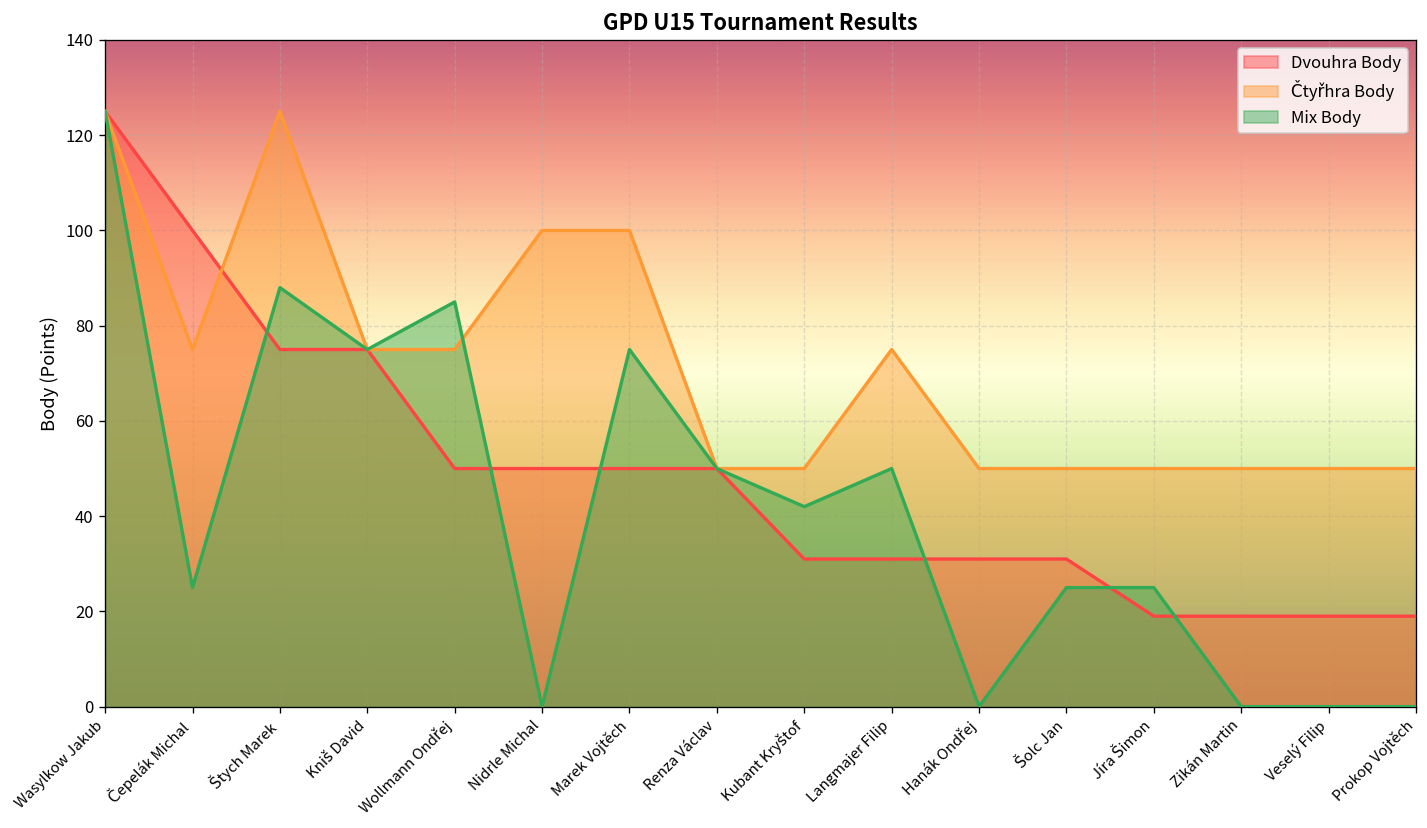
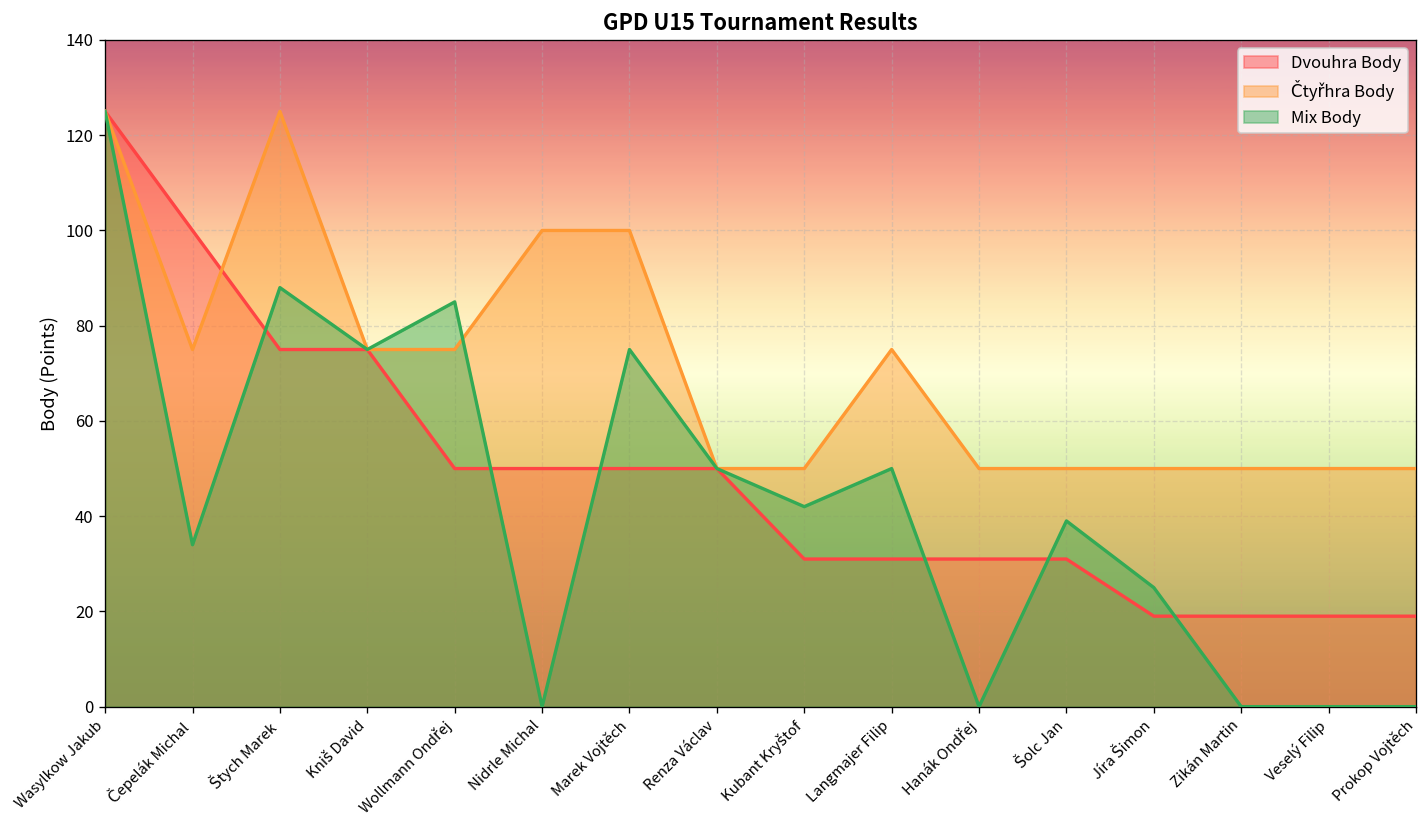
  {
    "Mix Body": {
-     "Čepelák Michal": 25,
+     "Čepelák Michal": 34,
      "Štych Marek": 88,
      "Wollmann Ondřej": 85,
      "Nidrle Michal": 0,
      "Marek Vojtěch": 75,
      "Kubant Kryštof": 42,
      "Langmajer Filip": 50,
      "Hanák Ondřej": 0,
-     "Šolc Jan": 25,
+     "Šolc Jan": 39,
      "Jíra Šimon": 25,
      "Zikán Martin": 0,
      "Veselý Filip": 0,
      "Prokop Vojtěch": 0
    }
  }
